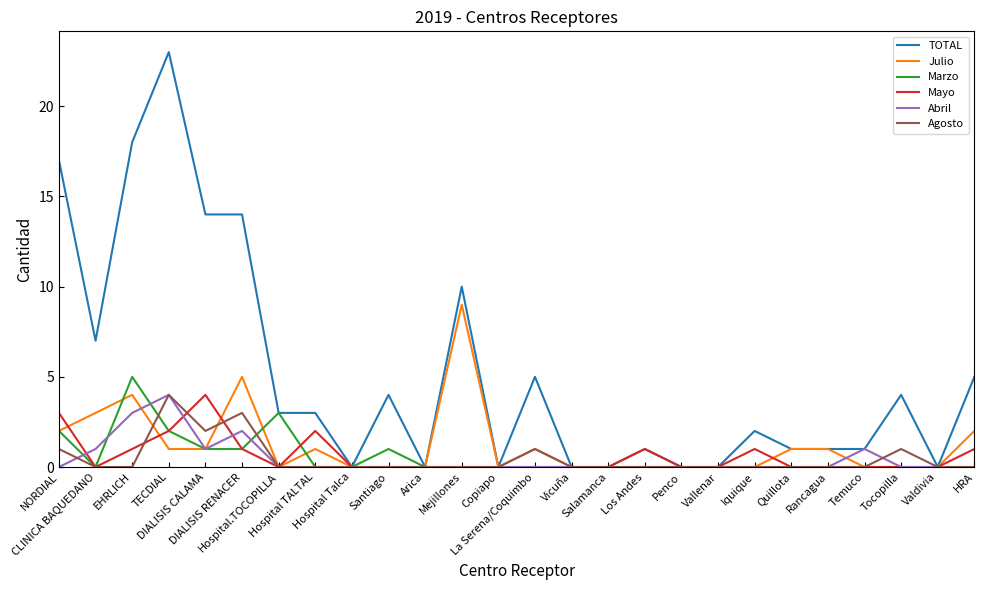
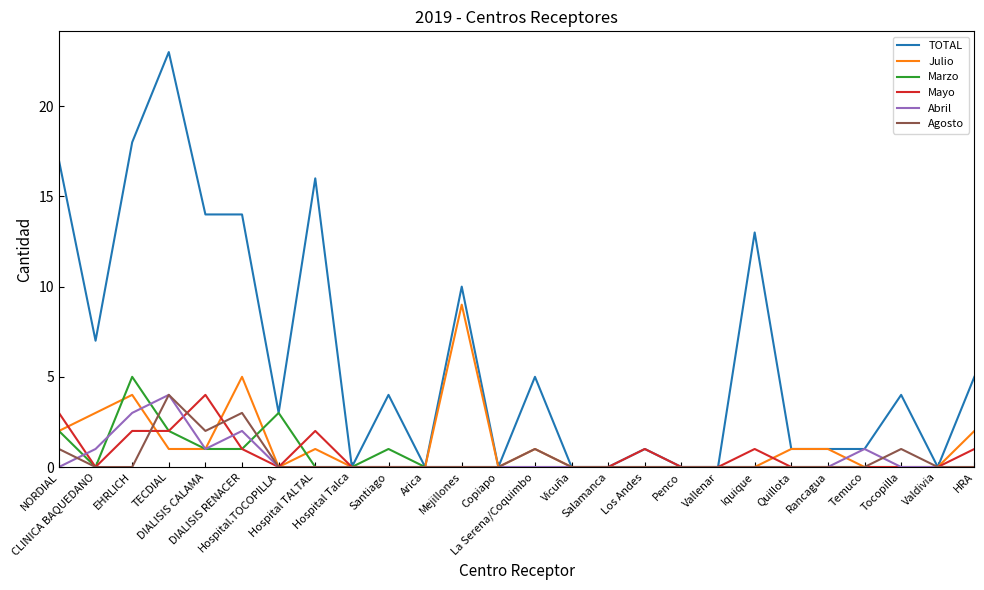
  {
    "TOTAL": {
      "NORDIAL": 17,
      "CLINICA BAQUEDANO": 7,
      "EHRLICH": 18,
      "TECDIAL": 23,
      "DIALISIS CALAMA": 14,
      "DIALISIS RENACER": 14,
-     "Hospital TALTAL": 3,
+     "Hospital TALTAL": 16,
      "Santiago": 4,
      "Mejillones": 10,
      "La Serena/Coquimbo": 5,
-     "Iquique": 2,
+     "Iquique": 13,
      "Tocopilla": 4,
      "HRA": 5
    },
    "Julio": {
      "CLINICA BAQUEDANO": 3,
      "EHRLICH": 4,
      "TECDIAL": 1,
      "DIALISIS RENACER": 5,
      "Hospital TALTAL": 1,
      "Mejillones": 9,
      "HRA": 2
    },
    "Marzo": {
      "EHRLICH": 5,
      "Santiago": 1
    },
    "Mayo": {
      "NORDIAL": 3,
-     "EHRLICH": 1,
+     "EHRLICH": 2,
      "DIALISIS CALAMA": 4,
      "Hospital TALTAL": 2,
      "Iquique": 1,
      "HRA": 1
    },
    "Abril": {
      "NORDIAL": 0,
      "CLINICA BAQUEDANO": 1,
      "EHRLICH": 3,
      "DIALISIS RENACER": 2
    },
    "Agosto": {
      "NORDIAL": 1,
      "EHRLICH": 0,
      "DIALISIS CALAMA": 2,
      "DIALISIS RENACER": 3,
      "Tocopilla": 1
    }
  }
